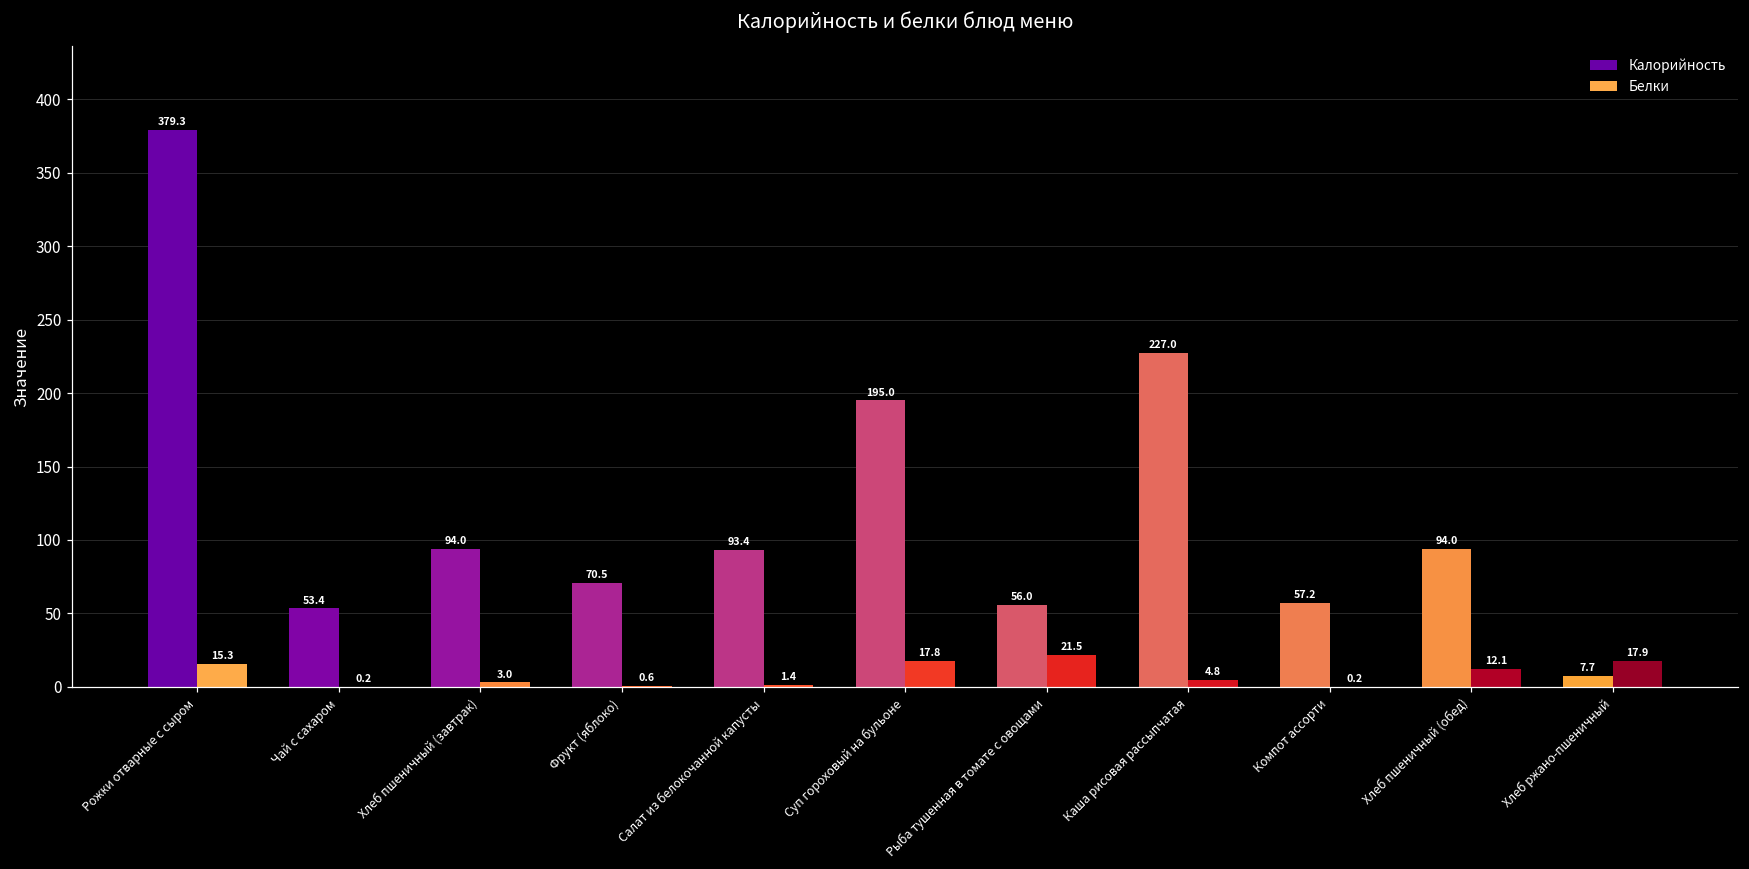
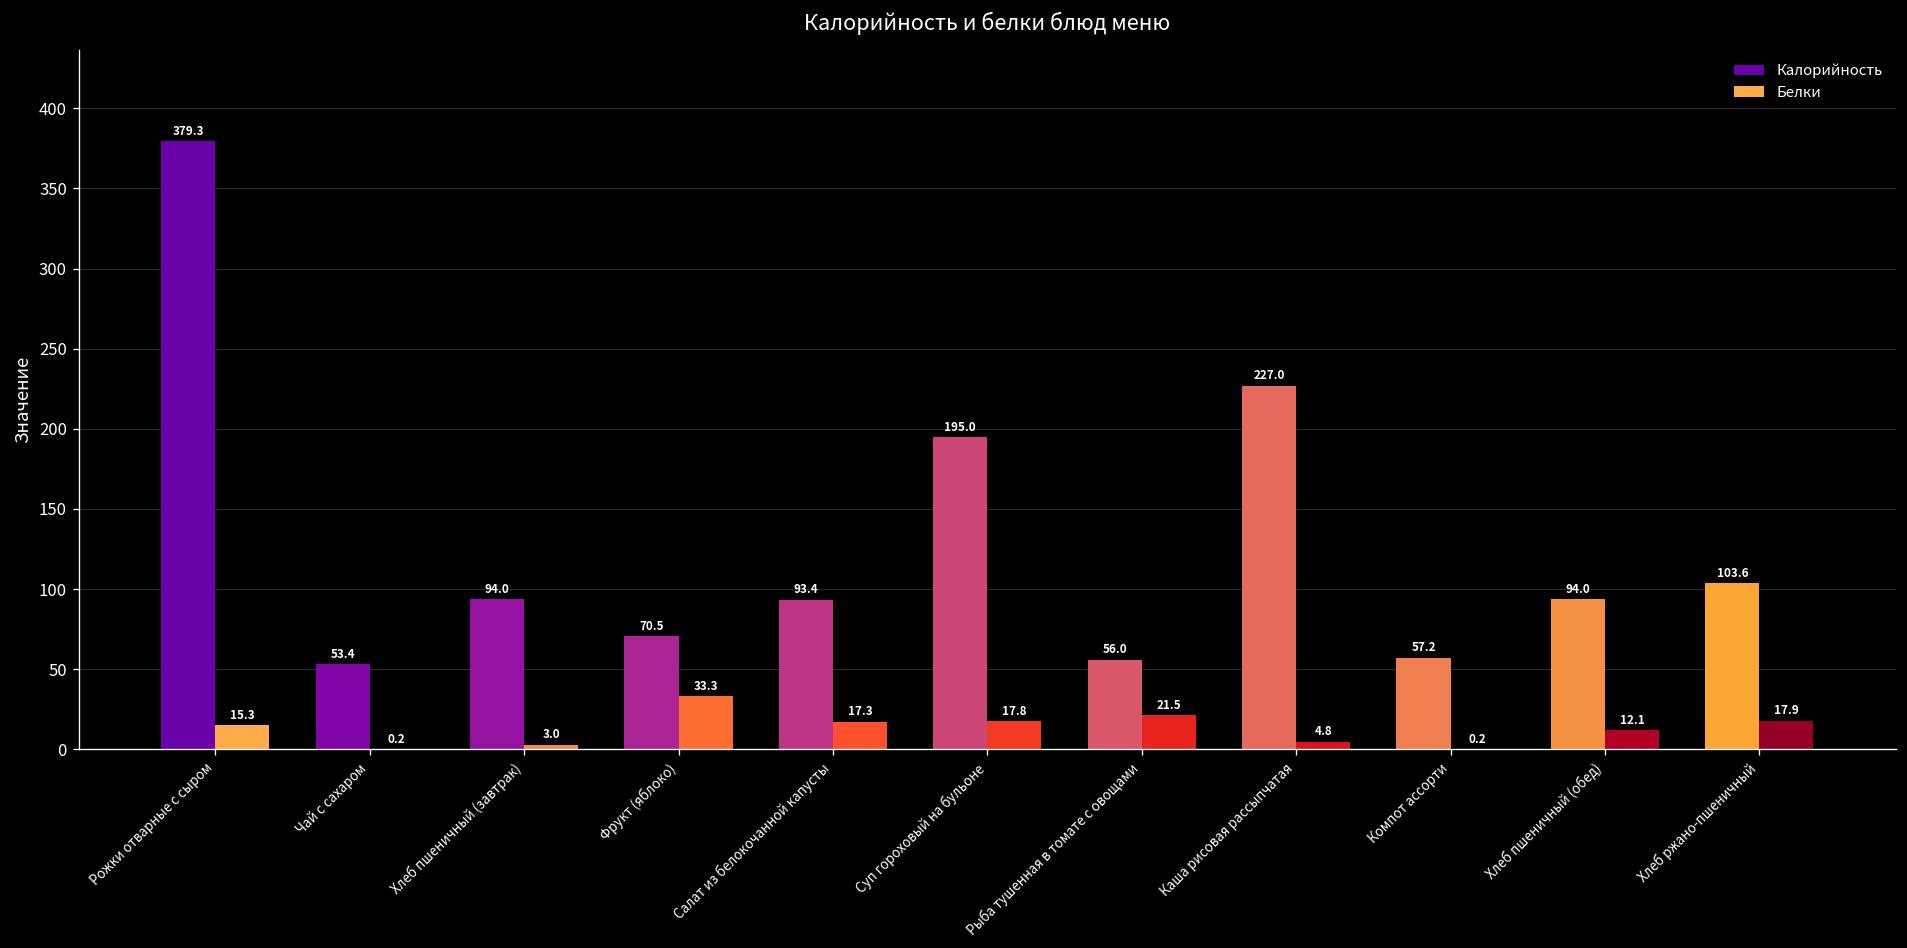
  {
    "Калорийность": {
      "Рожки отварные с сыром": 379.3,
      "Чай с сахаром": 53.4,
      "Хлеб пшеничный (завтрак)": 94.0,
      "Фрукт (яблоко)": 70.5,
      "Салат из белокочанной капусты": 93.4,
      "Суп гороховый на бульоне": 195.0,
      "Рыба тушенная в томате с овощами": 56.0,
      "Каша рисовая рассыпчатая": 227.0,
      "Компот ассорти": 57.2,
      "Хлеб пшеничный (обед)": 94.0,
-     "Хлеб ржано-пшеничный": 7.7
+     "Хлеб ржано-пшеничный": 103.6
    },
    "Белки": {
      "Рожки отварные с сыром": 15.3,
      "Чай с сахаром": 0.2,
      "Хлеб пшеничный (завтрак)": 3.0,
-     "Фрукт (яблоко)": 0.6,
-     "Салат из белокочанной капусты": 1.4,
+     "Фрукт (яблоко)": 33.3,
+     "Салат из белокочанной капусты": 17.3,
      "Суп гороховый на бульоне": 17.8,
      "Рыба тушенная в томате с овощами": 21.5,
      "Каша рисовая рассыпчатая": 4.8,
      "Компот ассорти": 0.2,
      "Хлеб пшеничный (обед)": 12.1,
      "Хлеб ржано-пшеничный": 17.9
    }
  }
